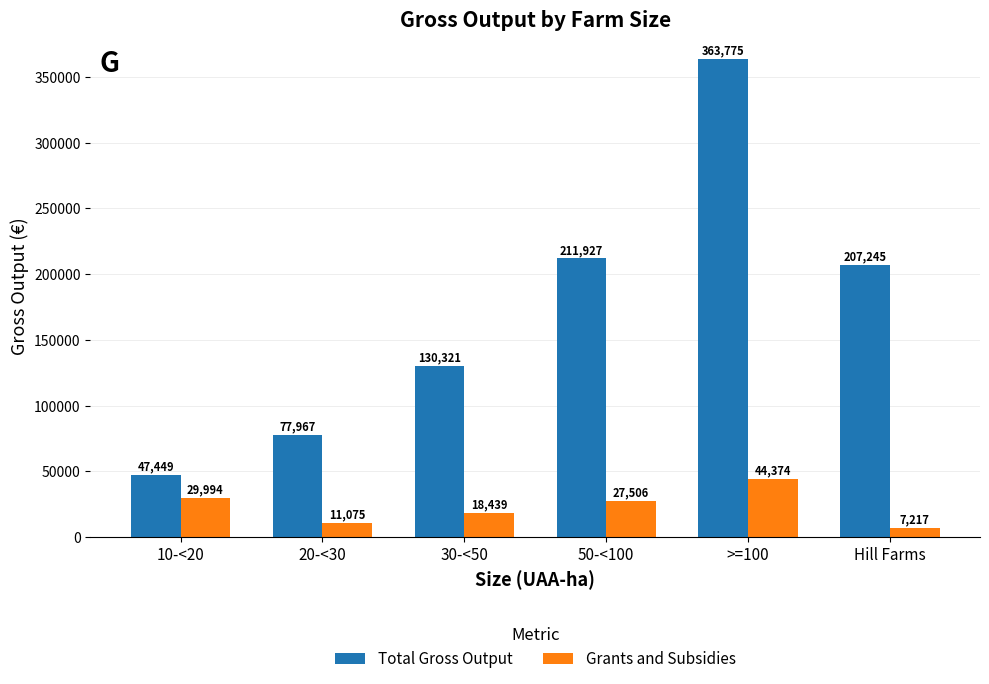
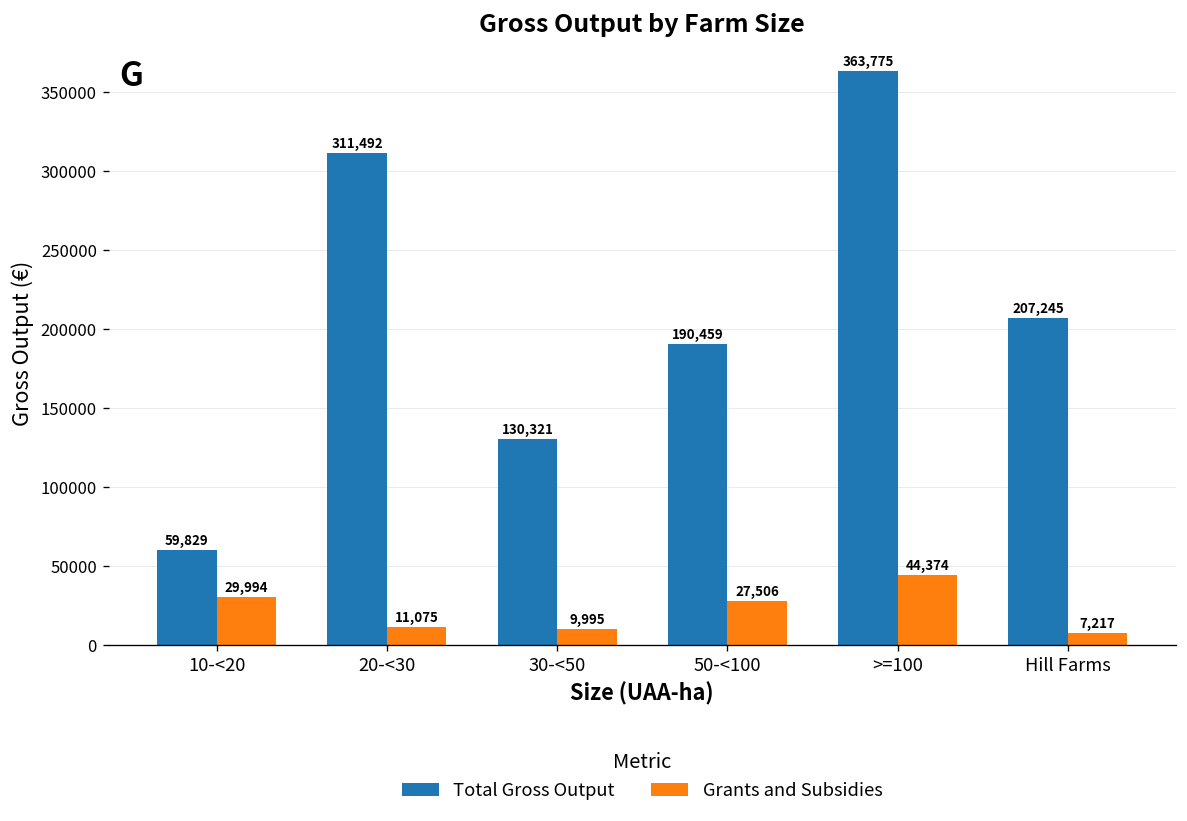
  {
    "Total Gross Output": {
-     "10-<20": "47,449",
-     "20-<30": "77,967",
+     "10-<20": "59,829",
+     "20-<30": "311,492",
      "30-<50": "130,321",
-     "50-<100": "211,927",
+     "50-<100": "190,459",
      ">=100": "363,775",
      "Hill Farms": "207,245"
    },
    "Grants and Subsidies": {
      "10-<20": "29,994",
      "20-<30": "11,075",
-     "30-<50": "18,439",
+     "30-<50": "9,995",
      "50-<100": "27,506",
      ">=100": "44,374",
      "Hill Farms": "7,217"
    }
  }
